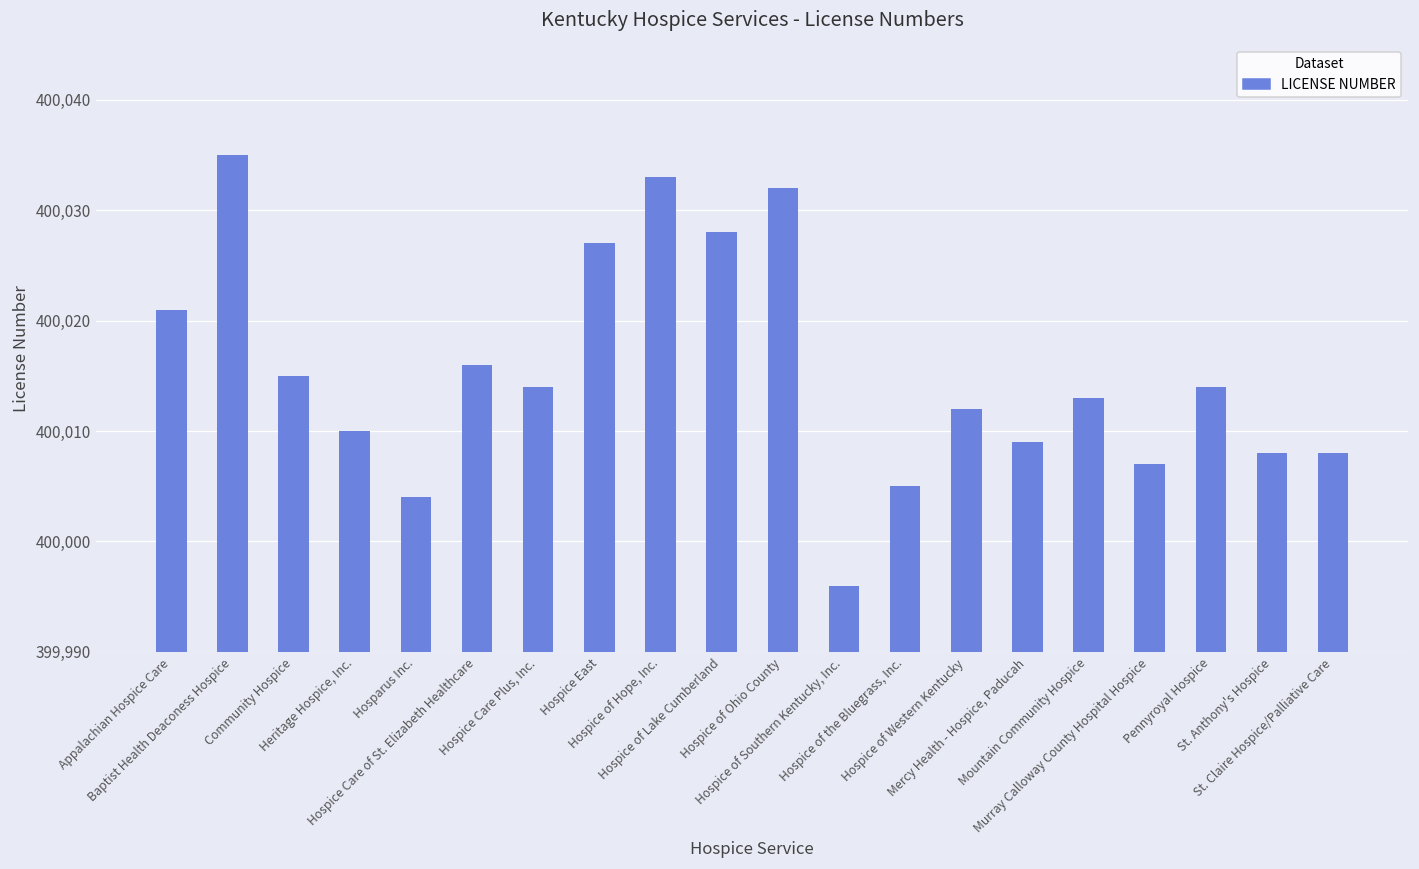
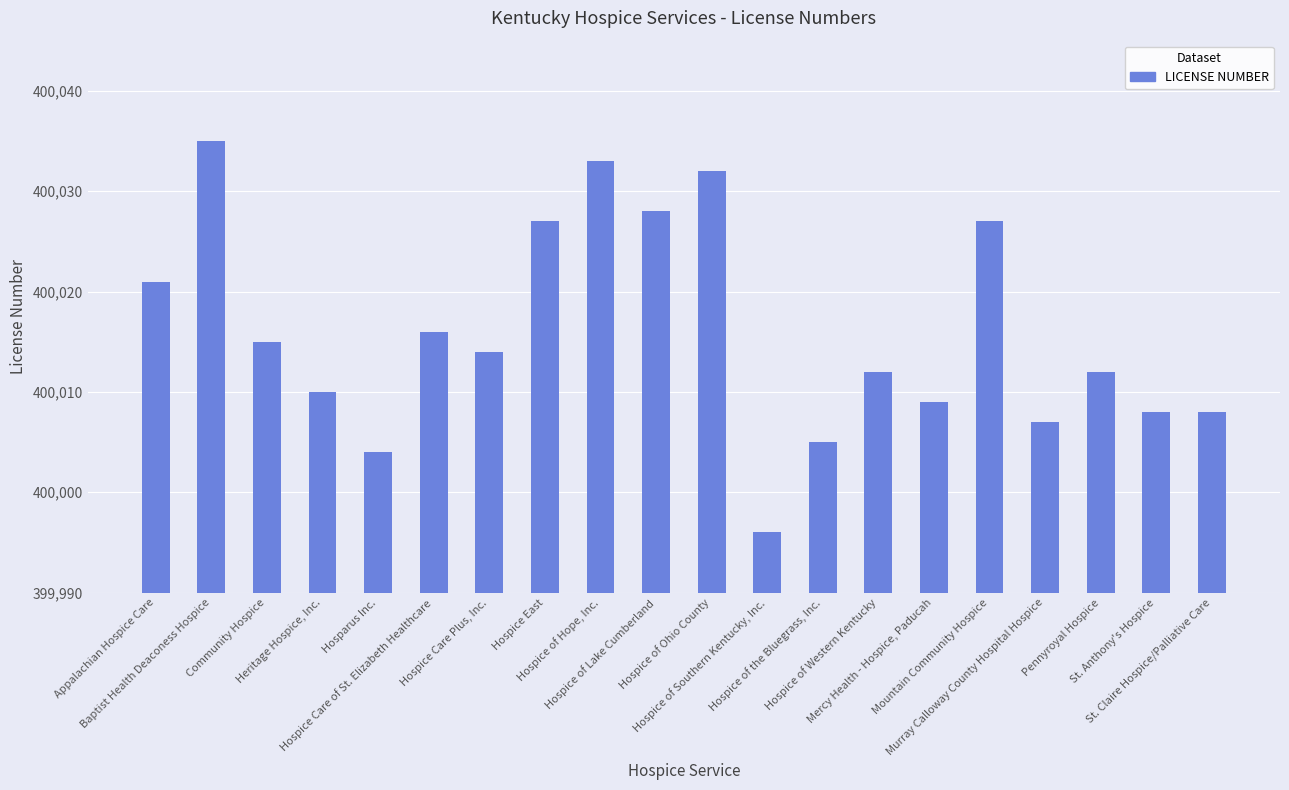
  {
    "Appalachian Hospice Care": "400,021",
    "Baptist Health Deaconess Hospice": "400,035",
    "Community Hospice": "400,015",
    "Heritage Hospice, Inc.": "400,010",
    "Hosparus Inc.": "400,004",
    "Hospice Care of St. Elizabeth Healthcare": "400,016",
    "Hospice Care Plus, Inc.": "400,014",
    "Hospice East": "400,027",
    "Hospice of Hope, Inc.": "400,033",
    "Hospice of Lake Cumberland": "400,028",
    "Hospice of Ohio County": "400,032",
    "Hospice of Southern Kentucky, Inc.": "399,996",
    "Hospice of the Bluegrass, Inc.": "400,005",
    "Hospice of Western Kentucky": "400,012",
    "Mercy Health - Hospice, Paducah": "400,009",
-   "Mountain Community Hospice": "400,013",
+   "Mountain Community Hospice": "400,027",
    "Murray Calloway County Hospital Hospice": "400,007",
-   "Pennyroyal Hospice": "400,014",
+   "Pennyroyal Hospice": "400,012",
    "St. Anthony's Hospice": "400,008",
    "St. Claire Hospice/Palliative Care": "400,008"
  }
